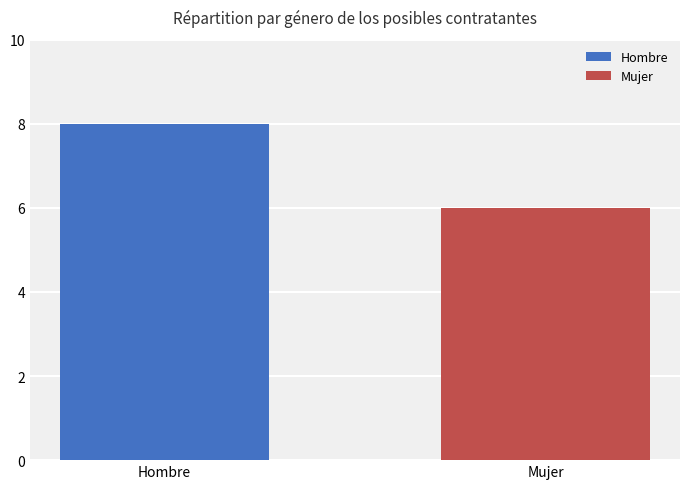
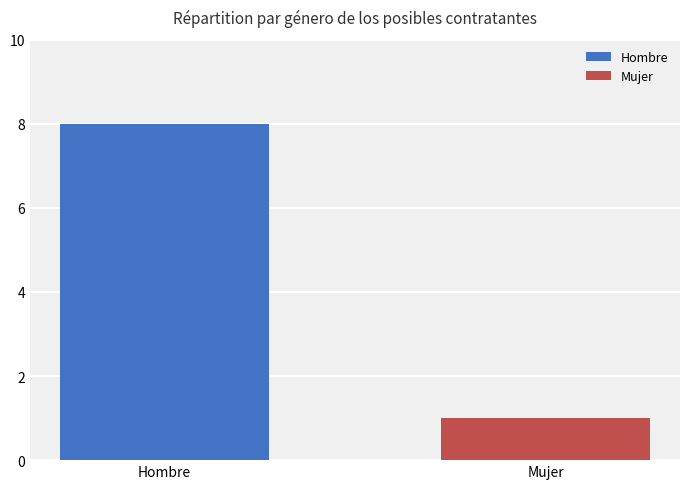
  {
    "Hombre": 8,
-   "Mujer": 6
+   "Mujer": 1
  }
